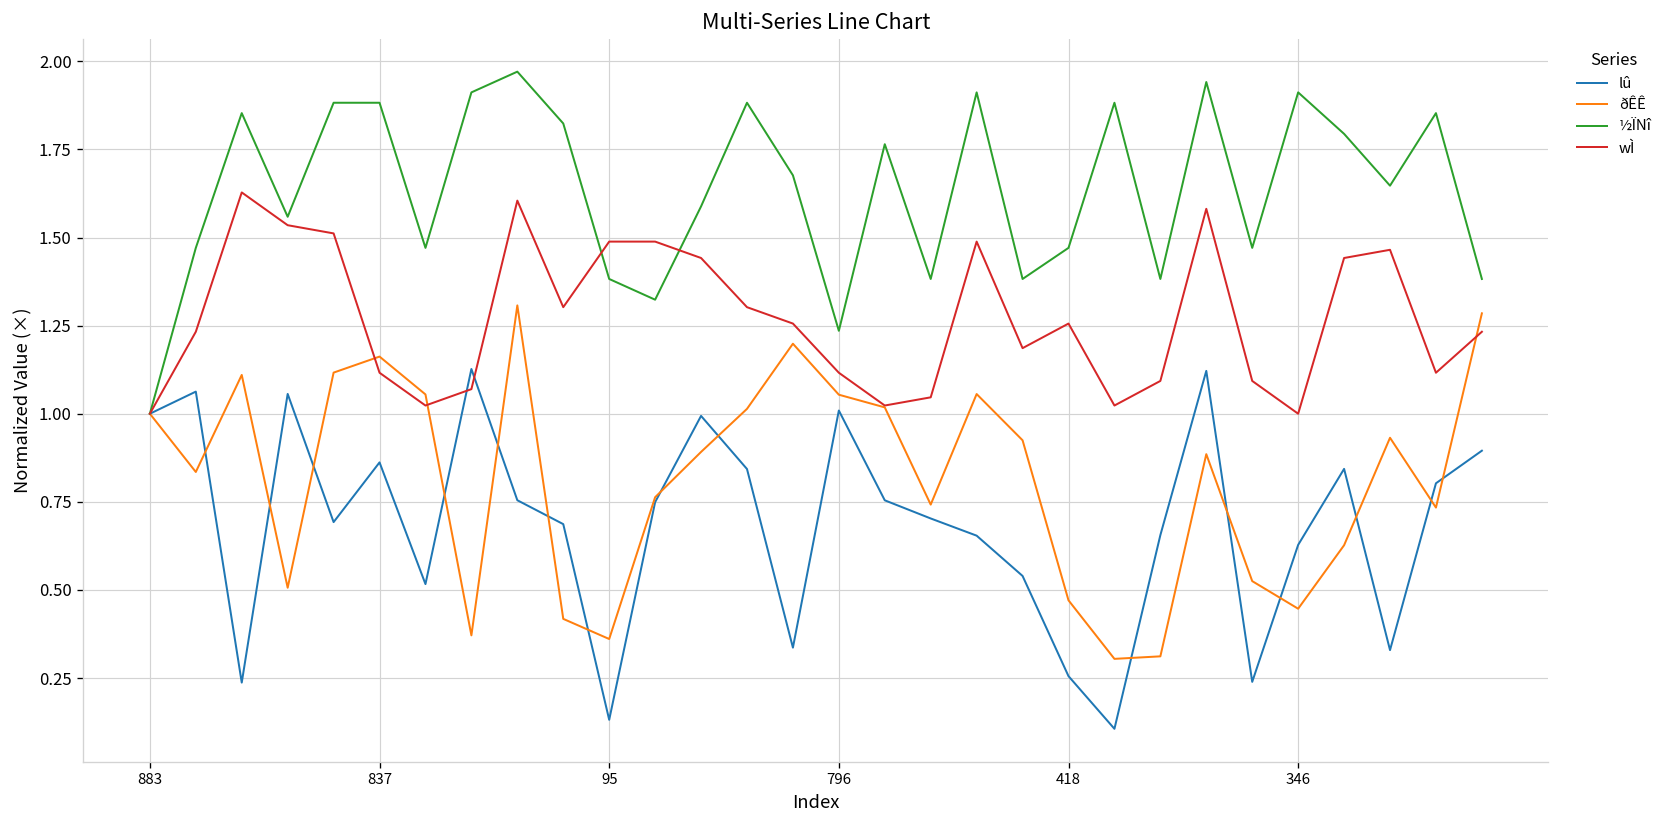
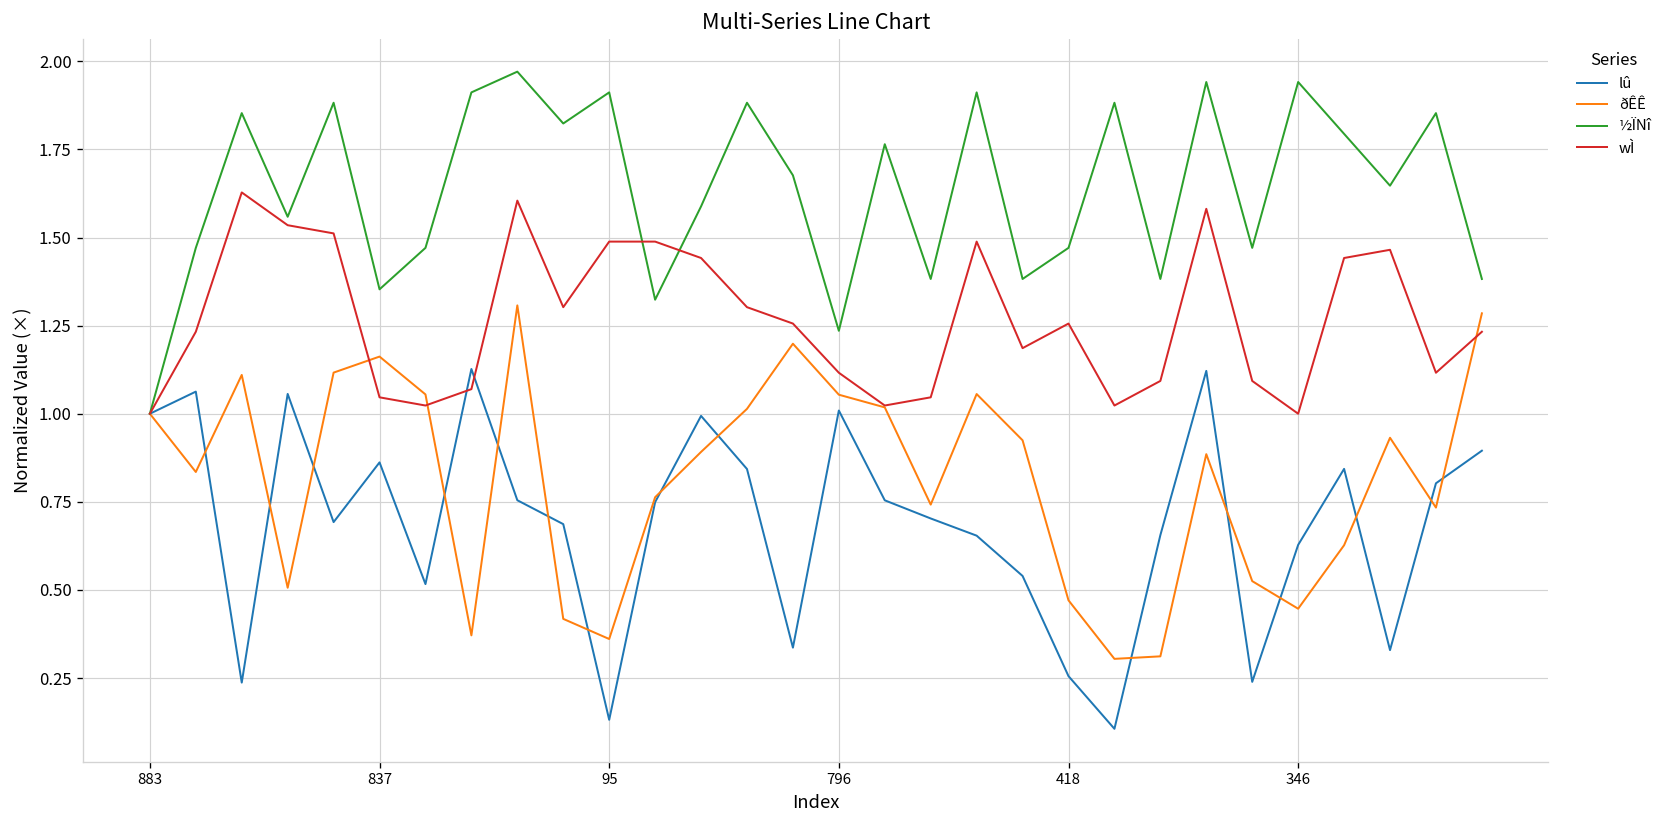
  {
    "lû": {
      "837": 0.86,
      "95": 0.13,
      "796": 1.01,
      "418": 0.26,
      "346": 0.63
    },
    "ðÊÊ": {
      "837": 1.16,
      "95": 0.36,
      "796": 1.05,
      "418": 0.47,
      "346": 0.45
    },
    "½ÏNî": {
-     "837": 1.88,
-     "95": 1.38,
+     "837": 1.35,
+     "95": 1.91,
      "796": 1.24,
      "418": 1.47,
-     "346": 1.91
+     "346": 1.94
    },
    "wÌ": {
-     "837": 1.12,
+     "837": 1.05,
      "95": 1.49,
      "796": 1.12,
      "418": 1.26,
      "346": 1.00
    }
  }
